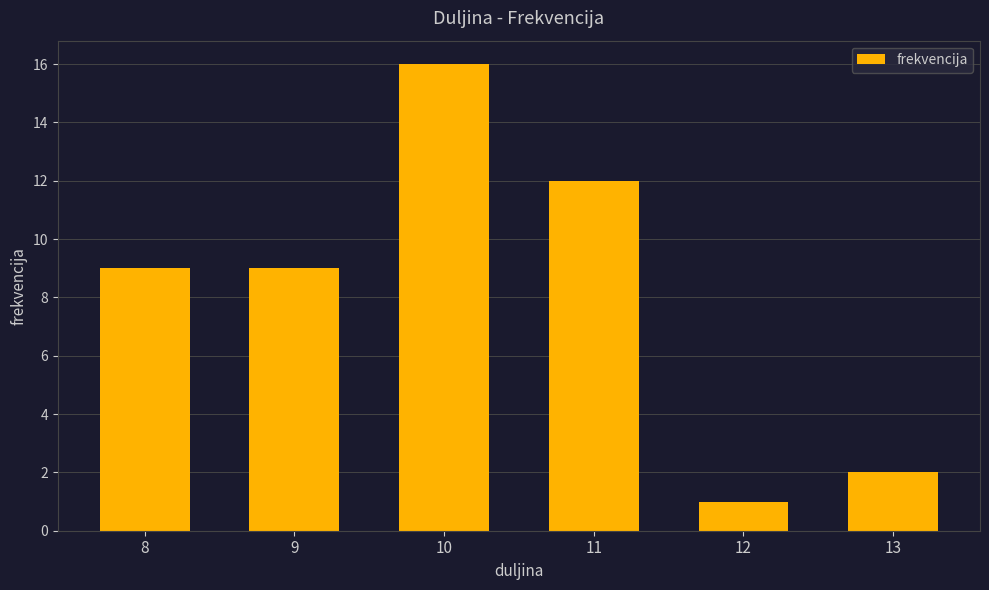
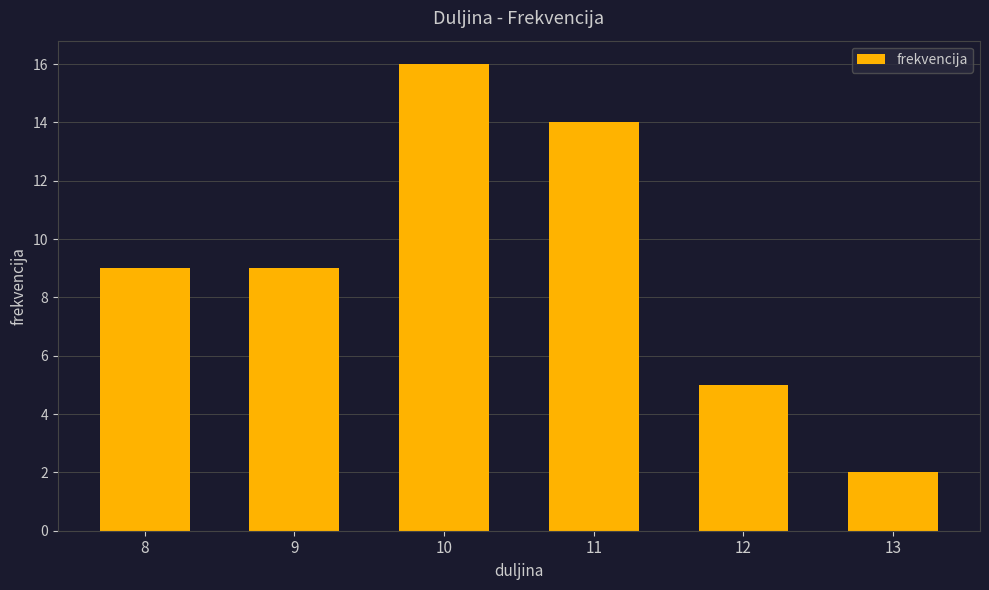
  {
    "8": 9,
    "9": 9,
    "10": 16,
-   "11": 12,
-   "12": 1,
+   "11": 14,
+   "12": 5,
    "13": 2
  }
